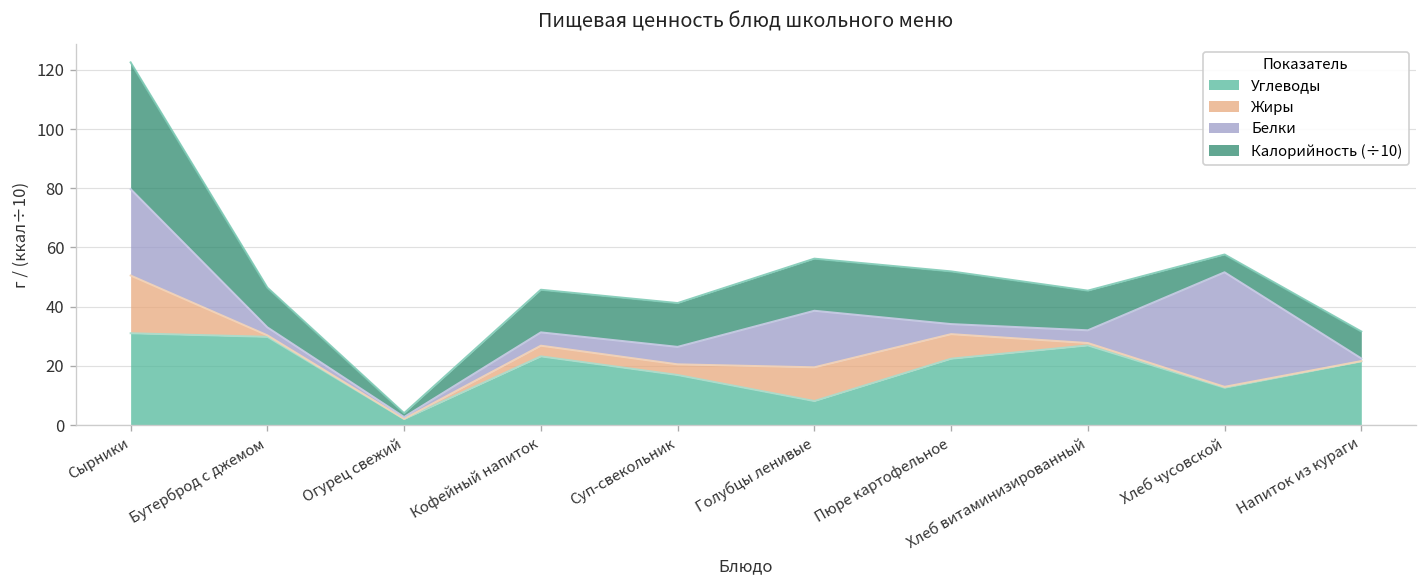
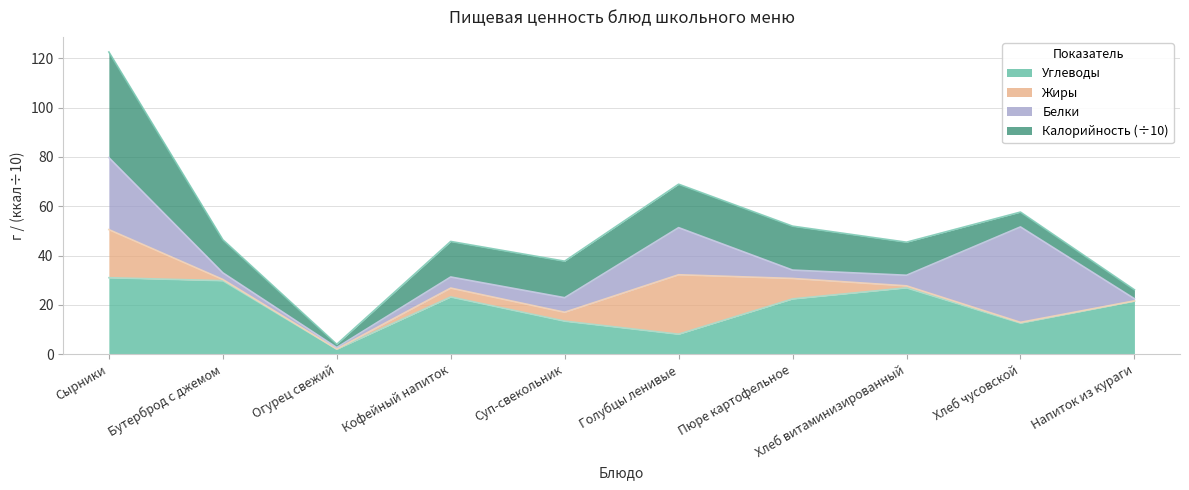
  {
    "Углеводы": {
      "Сырники": 31,
      "Кофейный напиток": 23,
-     "Суп-свекольник": 17,
+     "Суп-свекольник": 13,
      "Голубцы ленивые": 8,
      "Пюре картофельное": 22
    },
    "Жиры": {
      "Сырники": 20,
      "Кофейный напиток": 4,
      "Суп-свекольник": 4,
-     "Голубцы ленивые": 11,
+     "Голубцы ленивые": 24,
      "Пюре картофельное": 8
    },
    "Белки": {
      "Сырники": 29,
      "Бутерброд с джемом": 3,
      "Кофейный напиток": 5,
      "Суп-свекольник": 6,
      "Голубцы ленивые": 19,
      "Пюре картофельное": 3,
      "Хлеб витаминизированный": 4,
      "Хлеб чусовской": 39
    },
    "Калорийность (÷10)": {
      "Сырники": 43,
      "Бутерброд с джемом": 13,
      "Огурец свежий": 1,
      "Кофейный напиток": 14,
      "Суп-свекольник": 15,
      "Голубцы ленивые": 18,
      "Пюре картофельное": 18,
      "Хлеб витаминизированный": 13,
      "Хлеб чусовской": 6,
-     "Напиток из кураги": 9
+     "Напиток из кураги": 4
    }
  }
